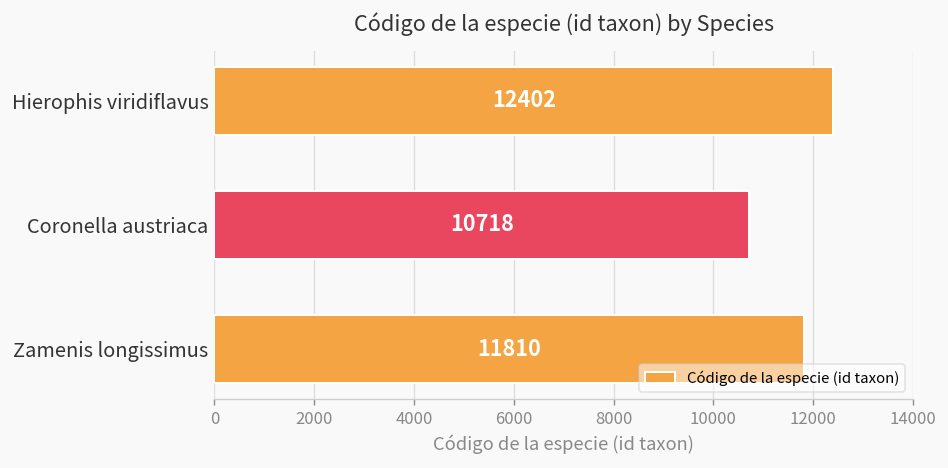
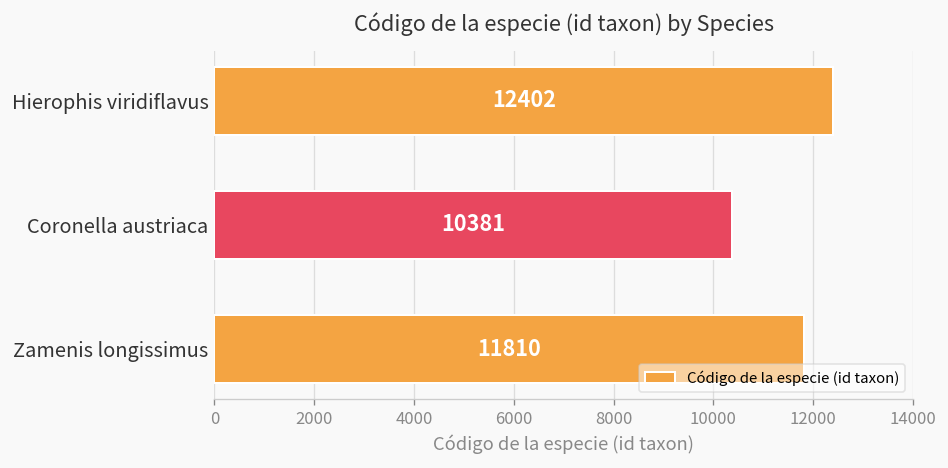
  {
    "Hierophis viridiflavus": 12402,
-   "Coronella austriaca": 10718,
+   "Coronella austriaca": 10381,
    "Zamenis longissimus": 11810
  }
